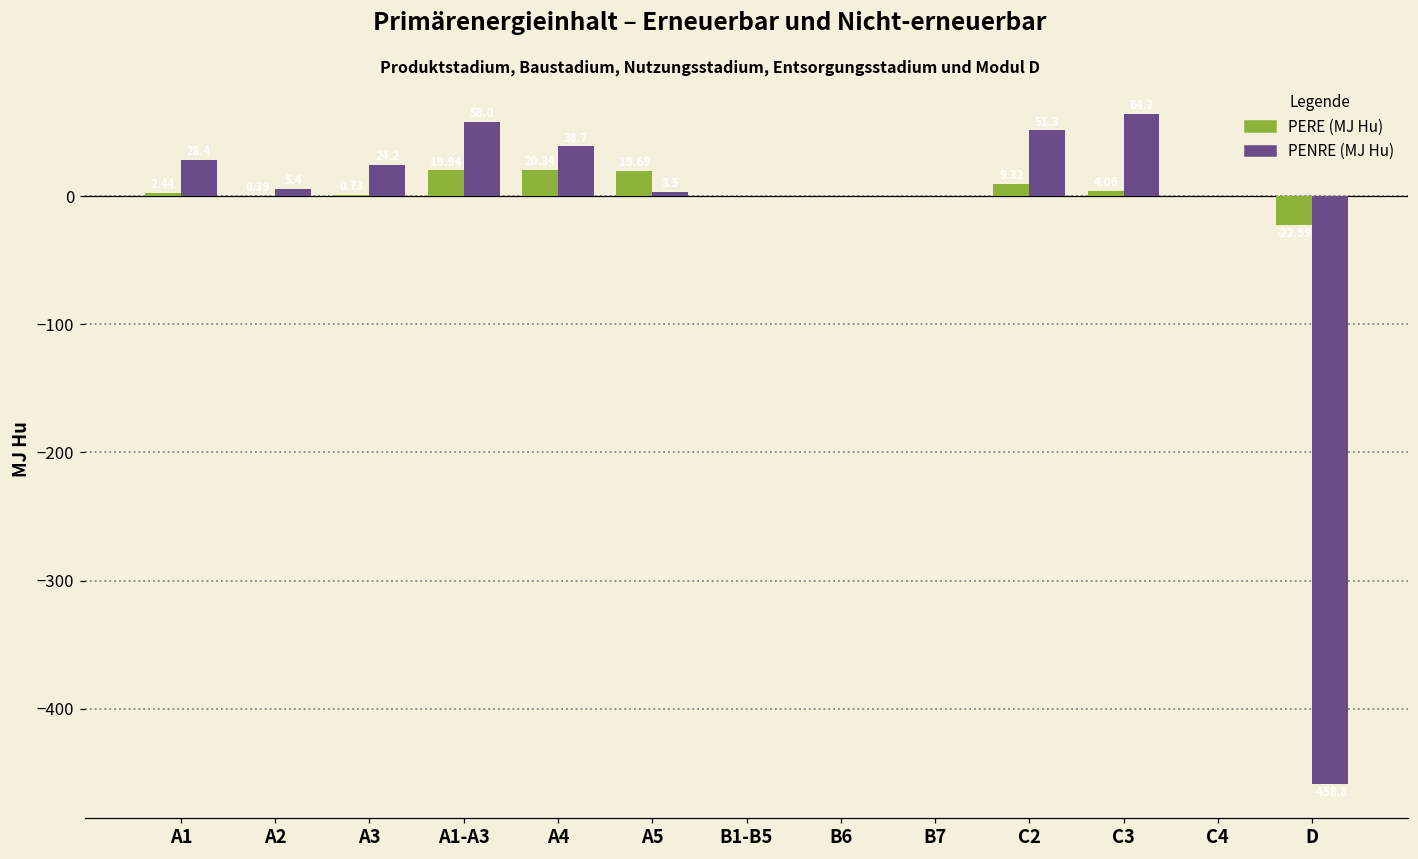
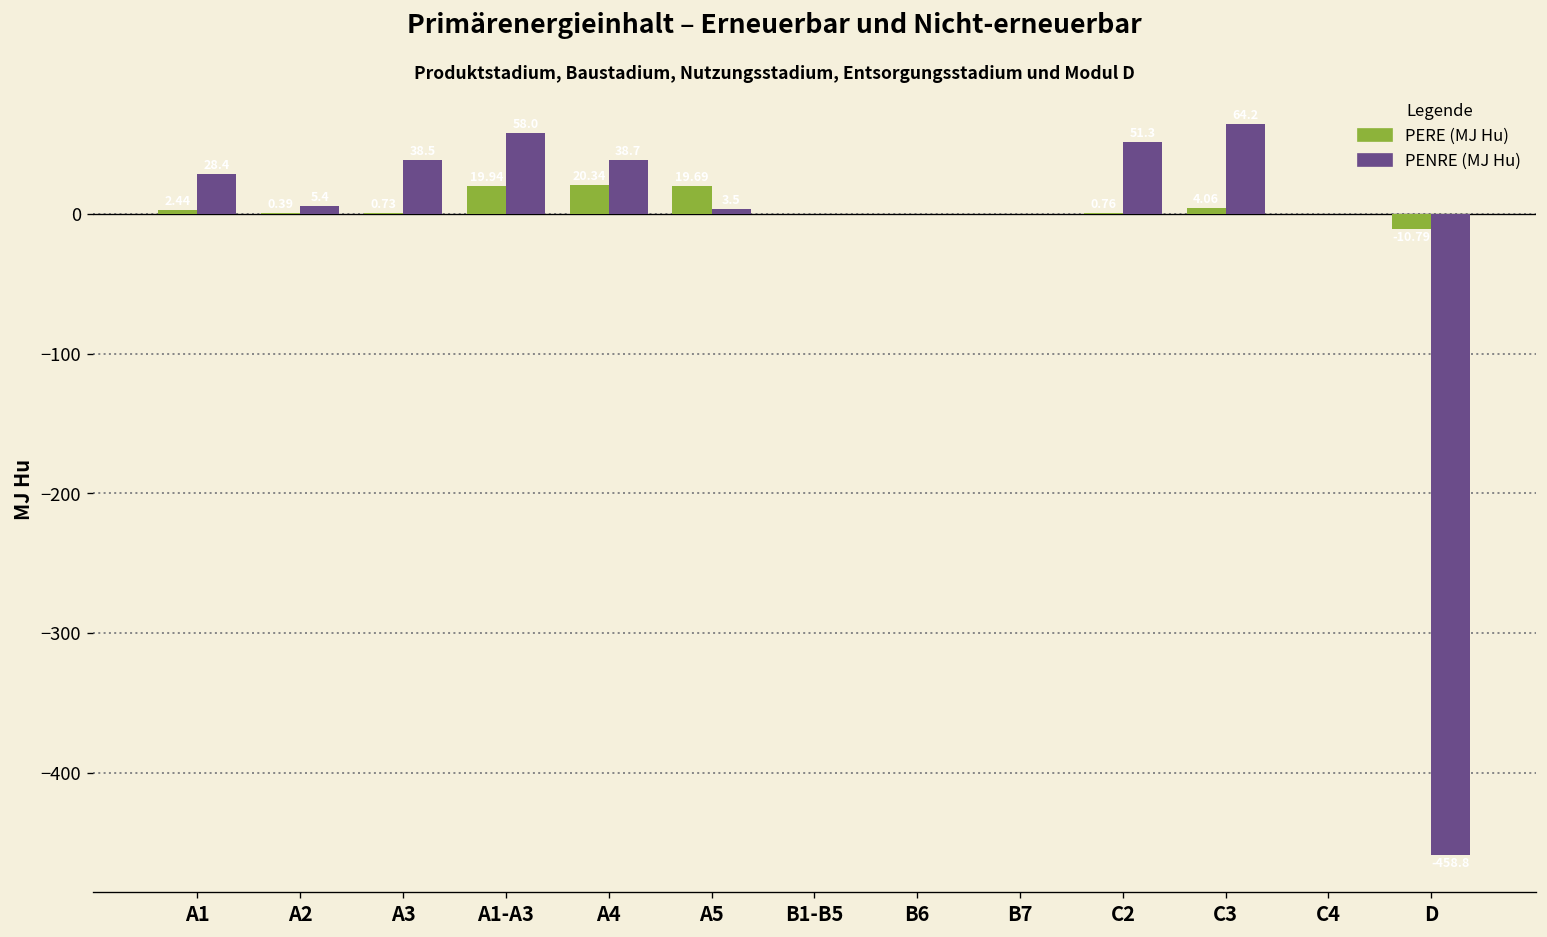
  {
    "PERE (MJ Hu)": {
      "A1": 2,
      "A1-A3": 20,
      "A4": 20,
      "A5": 20,
      "B1-B5": 0,
      "B6": 0,
      "B7": 0,
-     "C2": 9,
+     "C2": 1,
      "C3": 4,
      "C4": 0,
-     "D": -23
+     "D": -11
    },
    "PENRE (MJ Hu)": {
      "A1": 28,
      "A2": 5,
-     "A3": 24,
+     "A3": 39,
      "A1-A3": 58,
      "A4": 39,
      "A5": 4,
      "B1-B5": 0,
      "B6": 0,
      "B7": 0,
      "C2": 51,
      "C3": 64,
      "C4": 0,
      "D": -459
    }
  }
